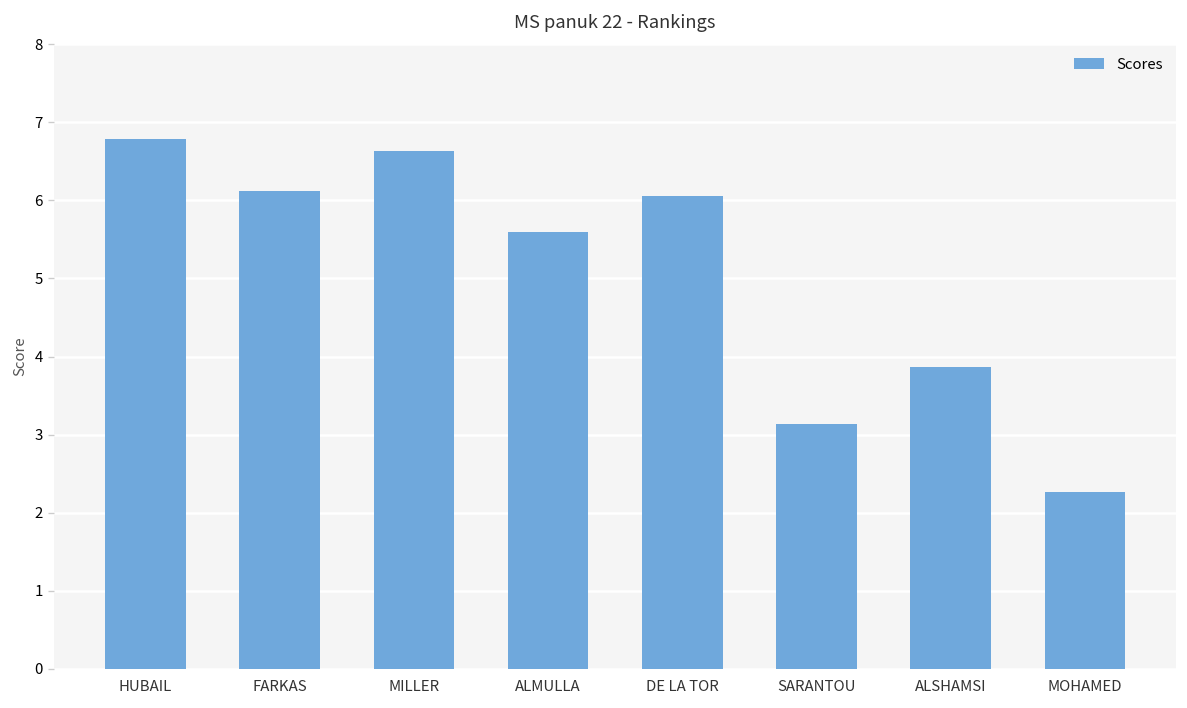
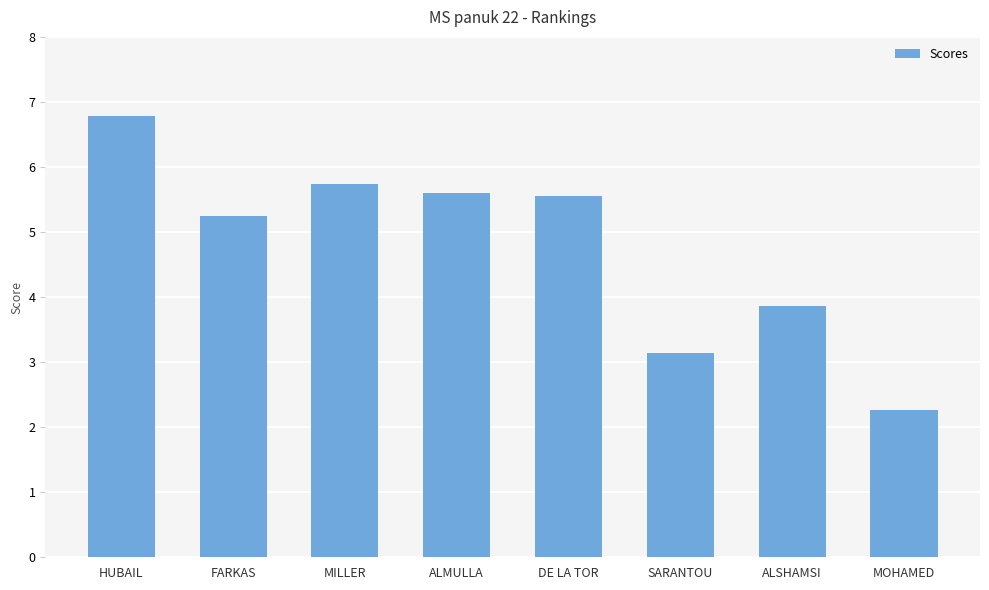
  {
    "HUBAIL": 6.8,
-   "FARKAS": 6.1,
-   "MILLER": 6.6,
+   "FARKAS": 5.3,
+   "MILLER": 5.7,
    "ALMULLA": 5.6,
-   "DE LA TOR": 6.1,
+   "DE LA TOR": 5.5,
    "SARANTOU": 3.1,
    "ALSHAMSI": 3.9,
    "MOHAMED": 2.3
  }
